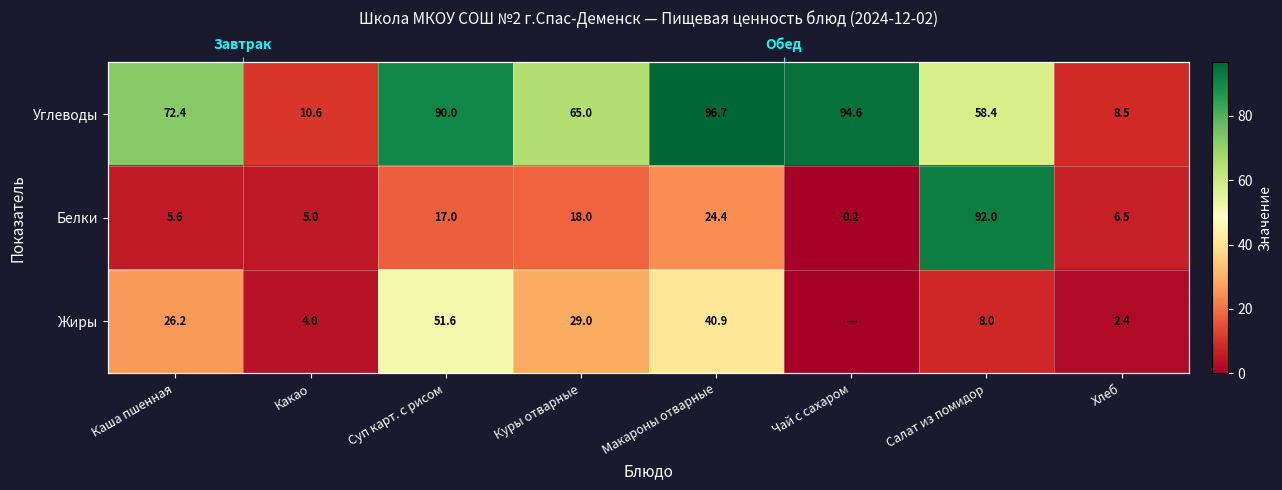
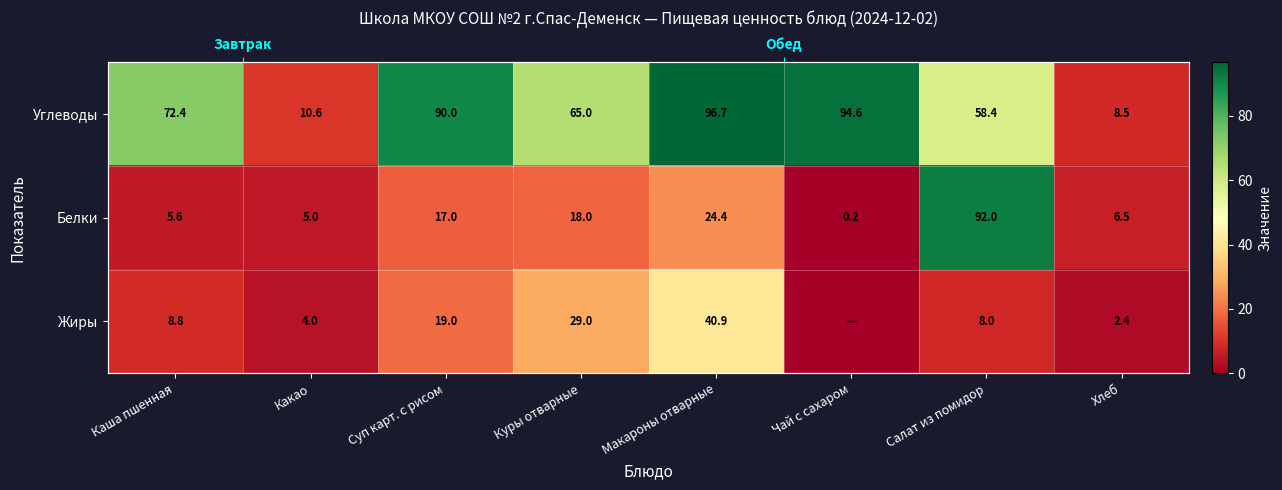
  {
    "Углеводы": {
      "Каша пшенная": 72.4,
      "Какао": 10.6,
      "Суп карт. с рисом": 90.0,
      "Куры отварные": 65.0,
      "Макароны отварные": 96.7,
      "Чай с сахаром": 94.6,
      "Салат из помидор": 58.4,
      "Хлеб": 8.5
    },
    "Белки": {
      "Каша пшенная": 5.6,
      "Какао": 5.0,
      "Суп карт. с рисом": 17.0,
      "Куры отварные": 18.0,
      "Макароны отварные": 24.4,
      "Чай с сахаром": 0.2,
      "Салат из помидор": 92.0,
      "Хлеб": 6.5
    },
    "Жиры": {
-     "Каша пшенная": 26.2,
+     "Каша пшенная": 8.8,
      "Какао": 4.0,
-     "Суп карт. с рисом": 51.6,
+     "Суп карт. с рисом": 19.0,
      "Куры отварные": 29.0,
      "Макароны отварные": 40.9,
      "Салат из помидор": 8.0,
      "Хлеб": 2.4
    }
  }
